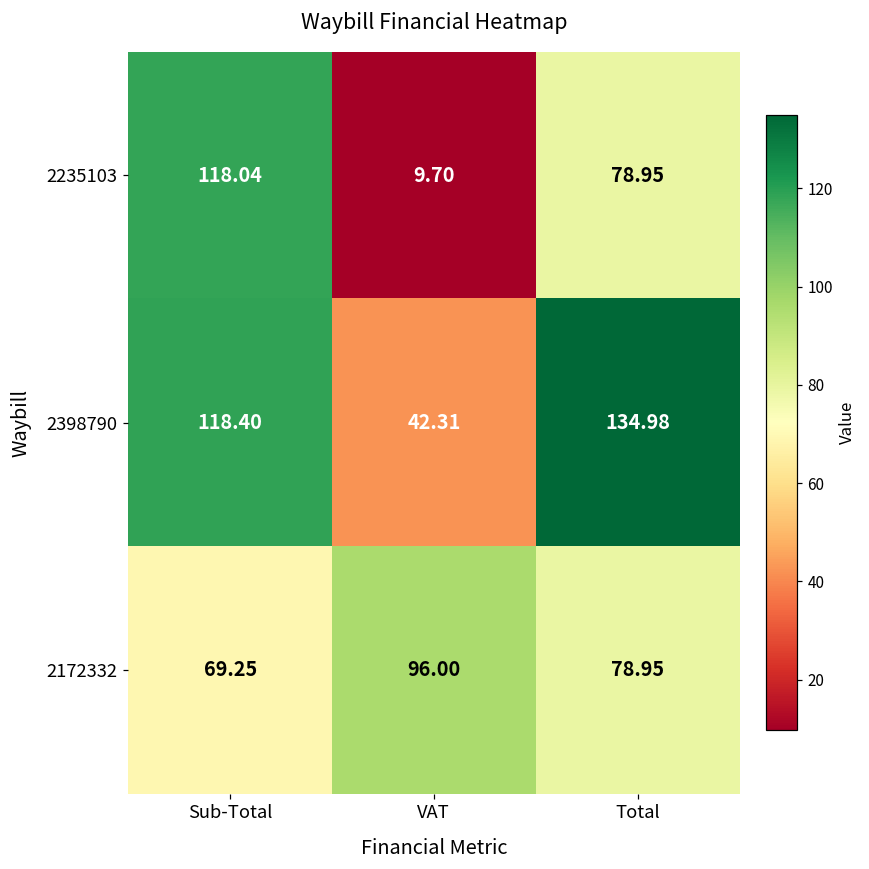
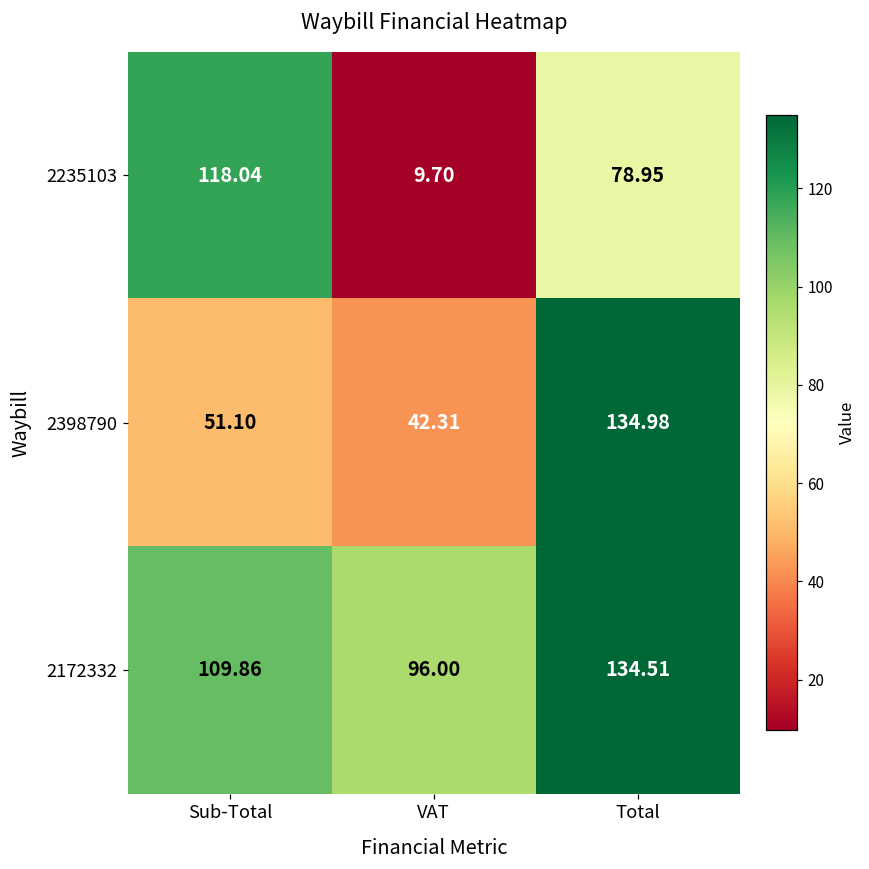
  {
    "2235103": {
      "Sub-Total": 118.04,
      "VAT": 9.70,
      "Total": 78.95
    },
    "2398790": {
-     "Sub-Total": 118.40,
+     "Sub-Total": 51.10,
      "VAT": 42.31,
      "Total": 134.98
    },
    "2172332": {
-     "Sub-Total": 69.25,
+     "Sub-Total": 109.86,
      "VAT": 96.00,
-     "Total": 78.95
+     "Total": 134.51
    }
  }
